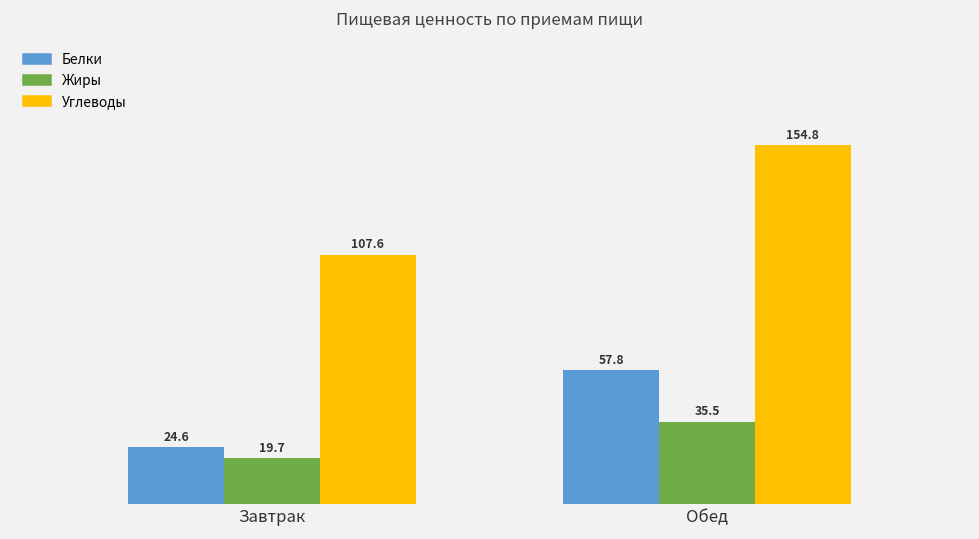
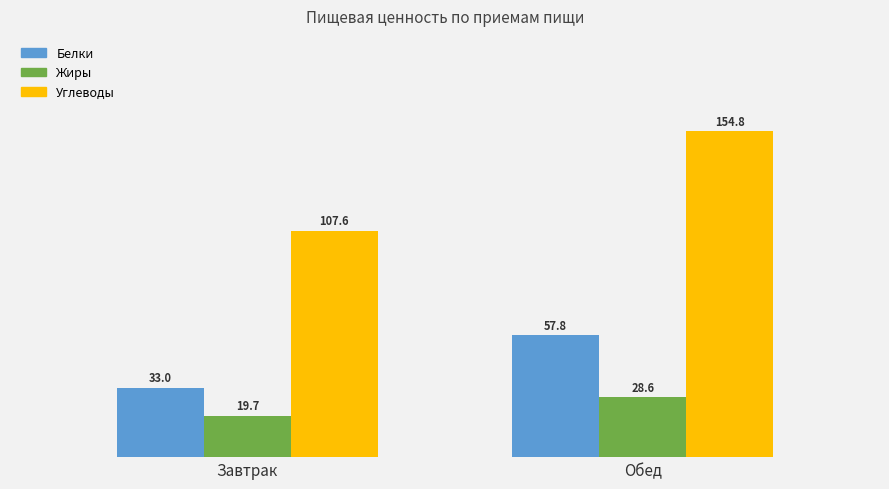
  {
    "Белки": {
-     "Завтрак": 24.6,
+     "Завтрак": 33.0,
      "Обед": 57.8
    },
    "Жиры": {
      "Завтрак": 19.7,
-     "Обед": 35.5
+     "Обед": 28.6
    },
    "Углеводы": {
      "Завтрак": 107.6,
      "Обед": 154.8
    }
  }
